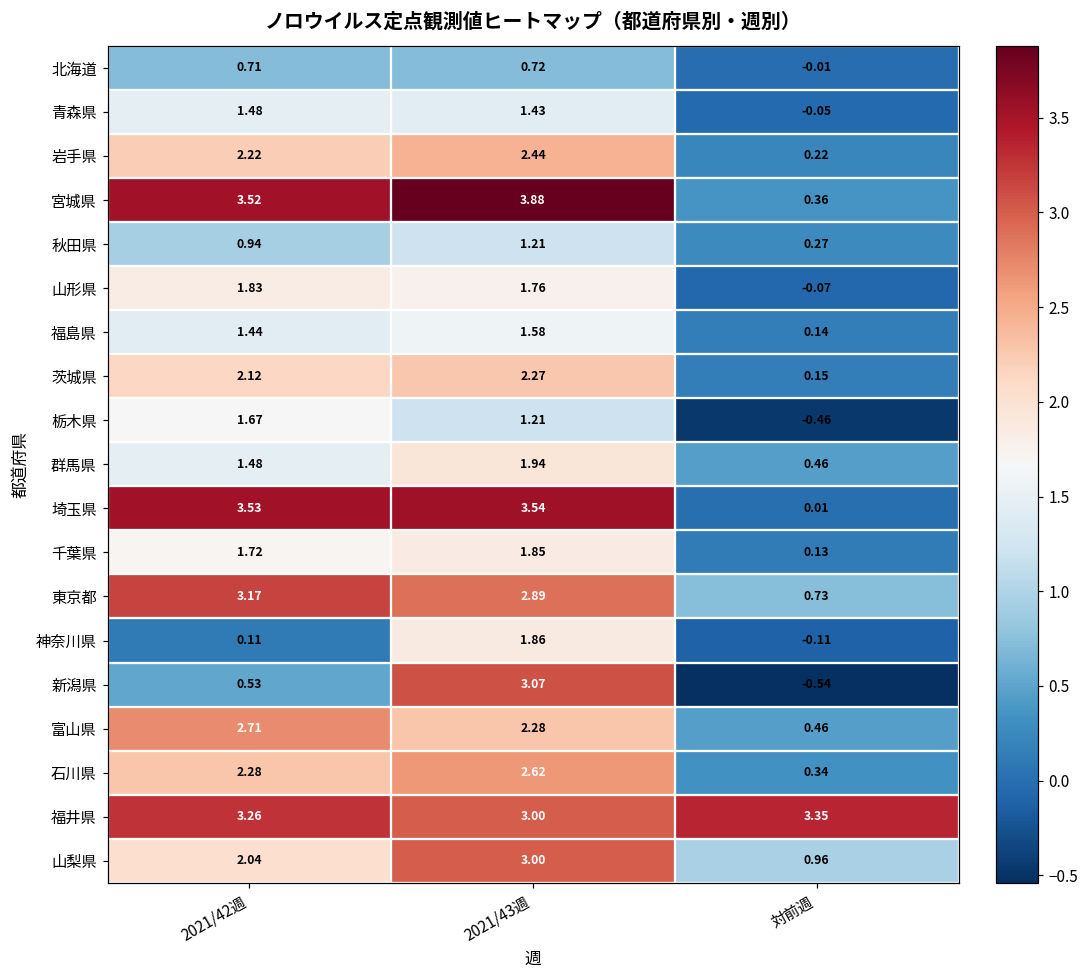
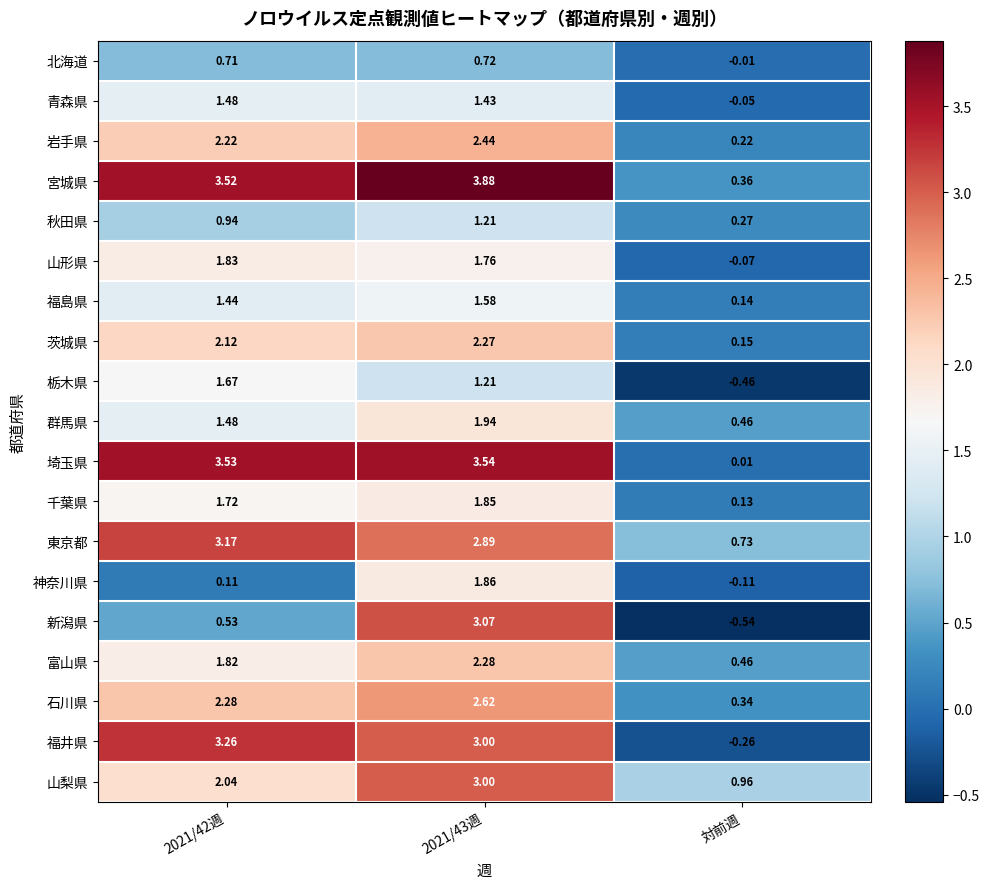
  {
    "北海道": {
      "2021/42週": 0.71,
      "2021/43週": 0.72,
      "対前週": -0.01
    },
    "青森県": {
      "2021/42週": 1.48,
      "2021/43週": 1.43,
      "対前週": -0.05
    },
    "岩手県": {
      "2021/42週": 2.22,
      "2021/43週": 2.44,
      "対前週": 0.22
    },
    "宮城県": {
      "2021/42週": 3.52,
      "2021/43週": 3.88,
      "対前週": 0.36
    },
    "秋田県": {
      "2021/42週": 0.94,
      "2021/43週": 1.21,
      "対前週": 0.27
    },
    "山形県": {
      "2021/42週": 1.83,
      "2021/43週": 1.76,
      "対前週": -0.07
    },
    "福島県": {
      "2021/42週": 1.44,
      "2021/43週": 1.58,
      "対前週": 0.14
    },
    "茨城県": {
      "2021/42週": 2.12,
      "2021/43週": 2.27,
      "対前週": 0.15
    },
    "栃木県": {
      "2021/42週": 1.67,
      "2021/43週": 1.21,
      "対前週": -0.46
    },
    "群馬県": {
      "2021/42週": 1.48,
      "2021/43週": 1.94,
      "対前週": 0.46
    },
    "埼玉県": {
      "2021/42週": 3.53,
      "2021/43週": 3.54,
      "対前週": 0.01
    },
    "千葉県": {
      "2021/42週": 1.72,
      "2021/43週": 1.85,
      "対前週": 0.13
    },
    "東京都": {
      "2021/42週": 3.17,
      "2021/43週": 2.89,
      "対前週": 0.73
    },
    "神奈川県": {
      "2021/42週": 0.11,
      "2021/43週": 1.86,
      "対前週": -0.11
    },
    "新潟県": {
      "2021/42週": 0.53,
      "2021/43週": 3.07,
      "対前週": -0.54
    },
    "富山県": {
-     "2021/42週": 2.71,
+     "2021/42週": 1.82,
      "2021/43週": 2.28,
      "対前週": 0.46
    },
    "石川県": {
      "2021/42週": 2.28,
      "2021/43週": 2.62,
      "対前週": 0.34
    },
    "福井県": {
      "2021/42週": 3.26,
      "2021/43週": 3.00,
-     "対前週": 3.35
+     "対前週": -0.26
    },
    "山梨県": {
      "2021/42週": 2.04,
      "2021/43週": 3.00,
      "対前週": 0.96
    }
  }
